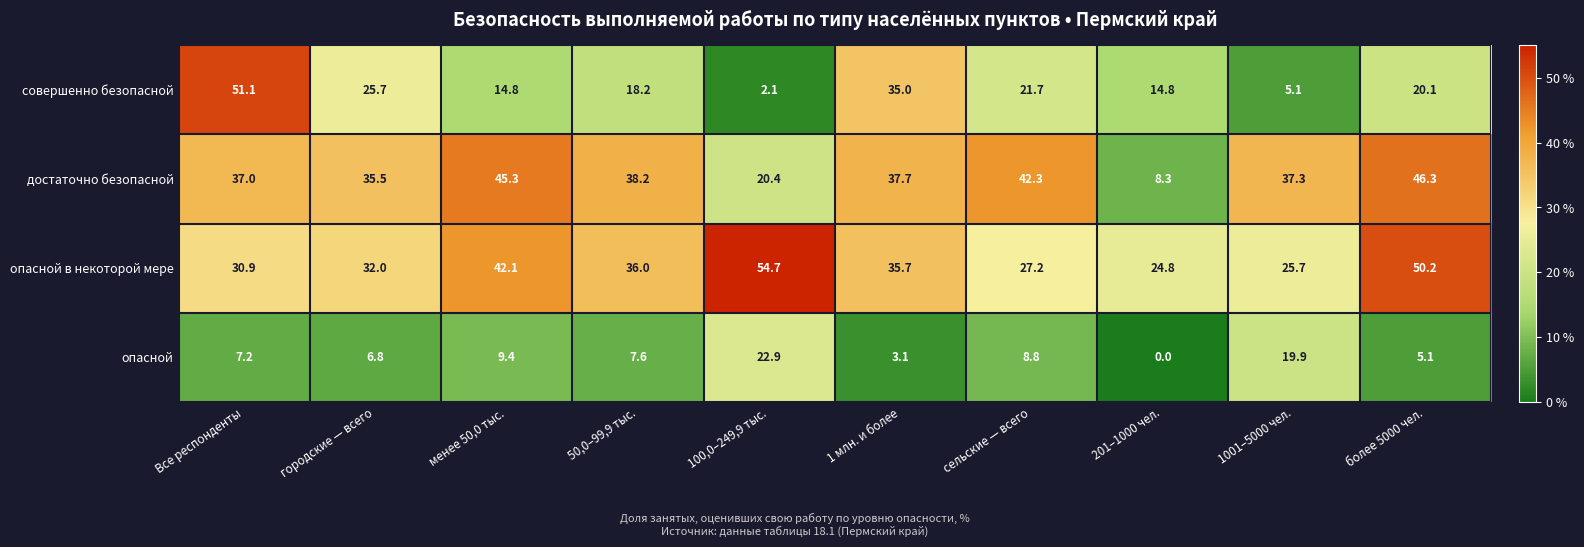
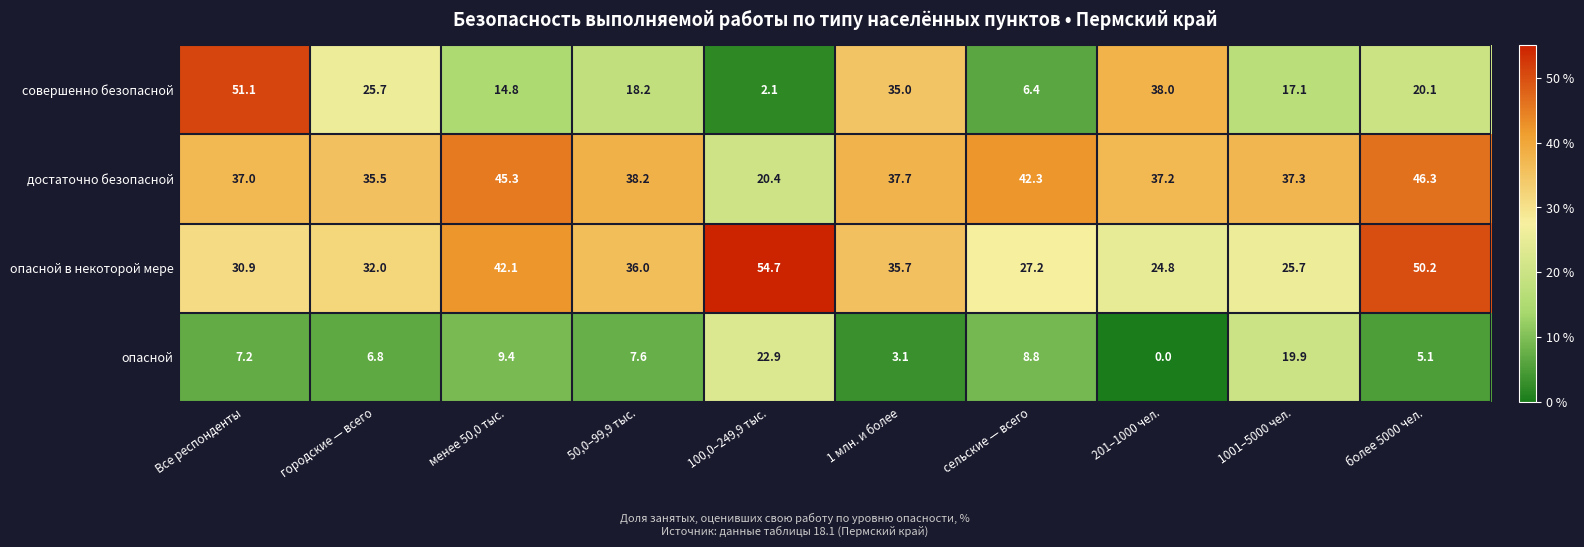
  {
    "совершенно безопасной": {
      "Все респонденты": 51.1,
      "городские — всего": 25.7,
      "менее 50,0 тыс.": 14.8,
      "50,0–99,9 тыс.": 18.2,
      "100,0–249,9 тыс.": 2.1,
      "1 млн. и более": 35.0,
-     "сельские — всего": 21.7,
-     "201–1000 чел.": 14.8,
-     "1001–5000 чел.": 5.1,
+     "сельские — всего": 6.4,
+     "201–1000 чел.": 38.0,
+     "1001–5000 чел.": 17.1,
      "более 5000 чел.": 20.1
    },
    "достаточно безопасной": {
      "Все респонденты": 37.0,
      "городские — всего": 35.5,
      "менее 50,0 тыс.": 45.3,
      "50,0–99,9 тыс.": 38.2,
      "100,0–249,9 тыс.": 20.4,
      "1 млн. и более": 37.7,
      "сельские — всего": 42.3,
-     "201–1000 чел.": 8.3,
+     "201–1000 чел.": 37.2,
      "1001–5000 чел.": 37.3,
      "более 5000 чел.": 46.3
    },
    "опасной в некоторой мере": {
      "Все респонденты": 30.9,
      "городские — всего": 32.0,
      "менее 50,0 тыс.": 42.1,
      "50,0–99,9 тыс.": 36.0,
      "100,0–249,9 тыс.": 54.7,
      "1 млн. и более": 35.7,
      "сельские — всего": 27.2,
      "201–1000 чел.": 24.8,
      "1001–5000 чел.": 25.7,
      "более 5000 чел.": 50.2
    },
    "опасной": {
      "Все респонденты": 7.2,
      "городские — всего": 6.8,
      "менее 50,0 тыс.": 9.4,
      "50,0–99,9 тыс.": 7.6,
      "100,0–249,9 тыс.": 22.9,
      "1 млн. и более": 3.1,
      "сельские — всего": 8.8,
      "201–1000 чел.": 0.0,
      "1001–5000 чел.": 19.9,
      "более 5000 чел.": 5.1
    }
  }
